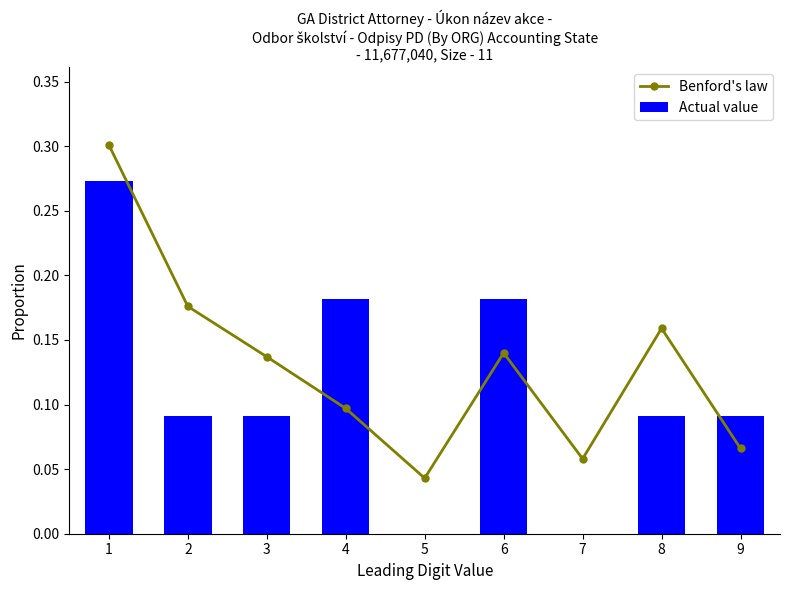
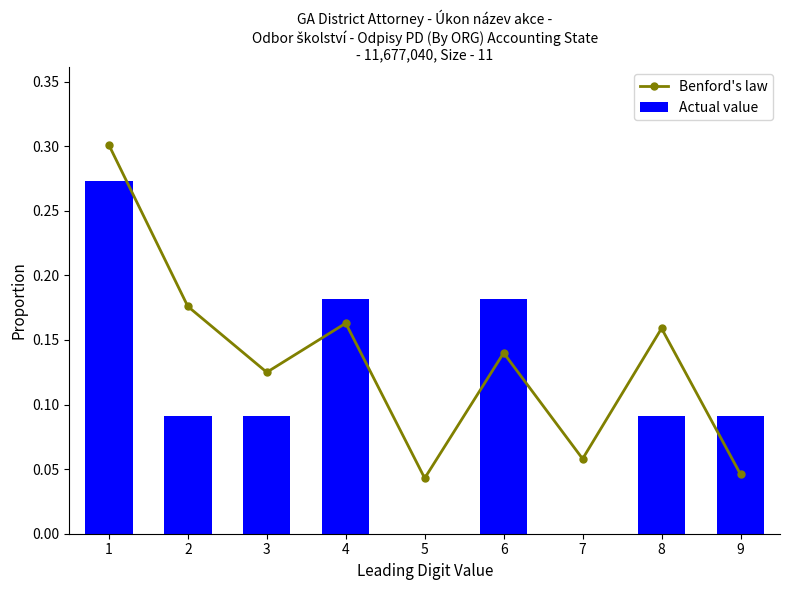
  {
    "Benford's law": {
      "1": 0.301,
      "2": 0.176,
-     "3": 0.137,
-     "4": 0.097,
+     "3": 0.125,
+     "4": 0.163,
      "5": 0.043,
      "6": 0.140,
      "7": 0.058,
      "8": 0.159,
-     "9": 0.066
+     "9": 0.046
    },
    "Actual value": {
      "1": 0.273,
      "2": 0.091,
      "3": 0.091,
      "4": 0.182,
      "5": 0.000,
      "6": 0.182,
      "7": 0.000,
      "8": 0.091,
      "9": 0.091
    }
  }
